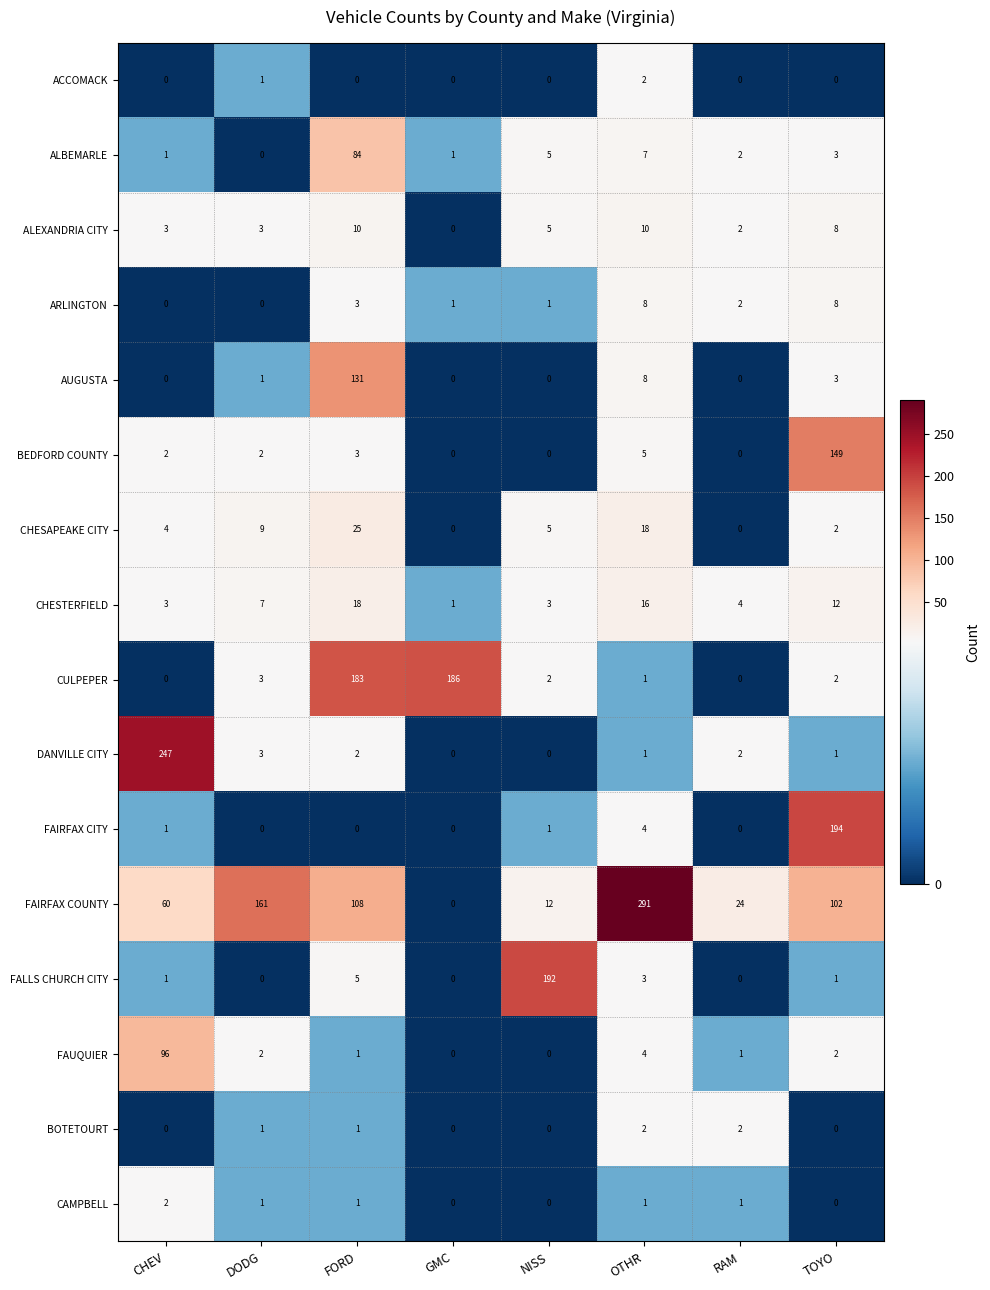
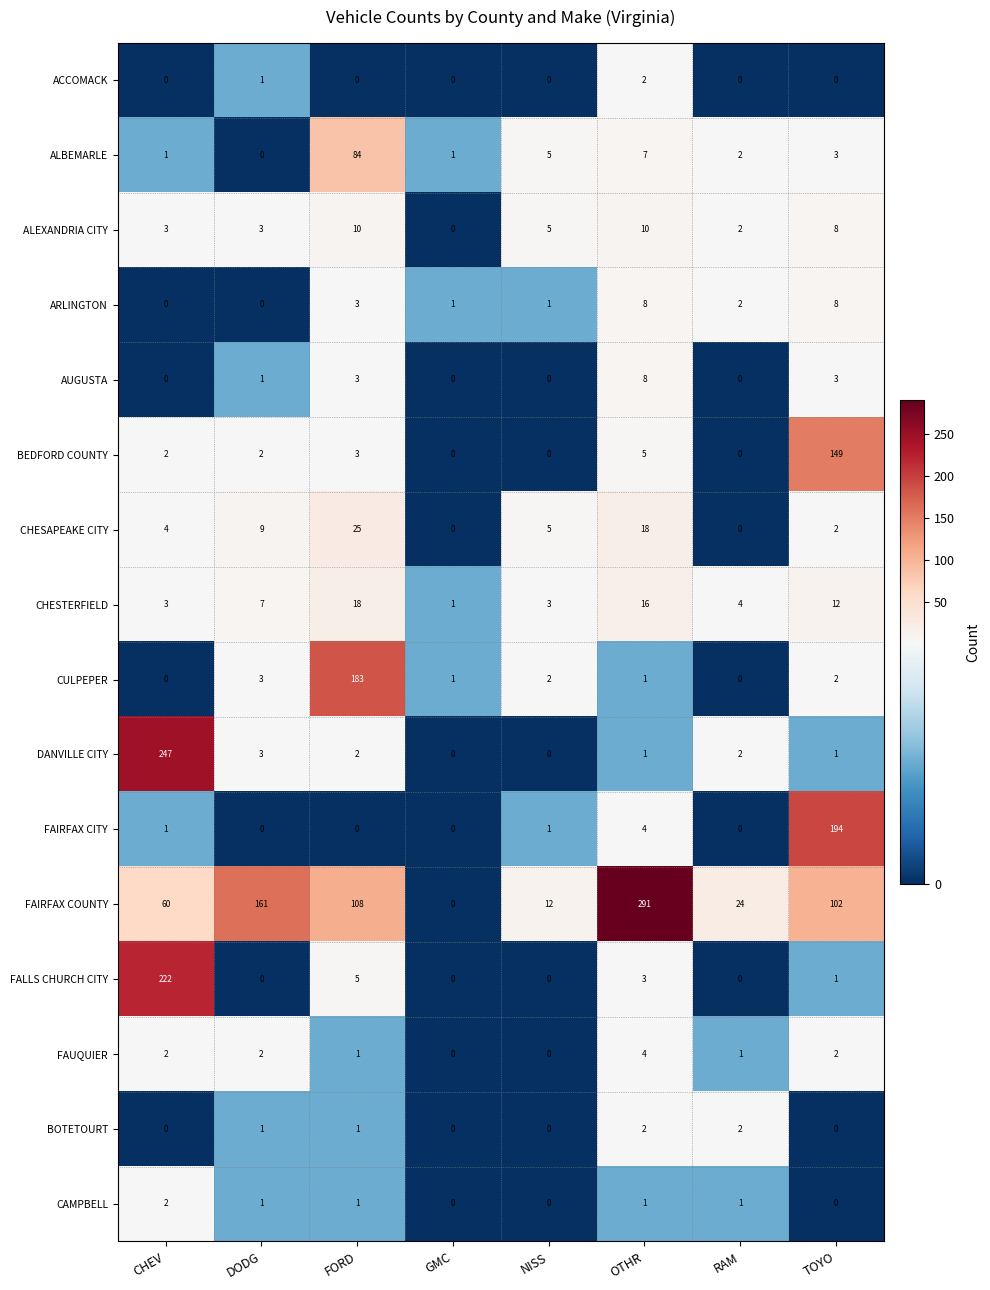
  {
    "ACCOMACK": {
      "CHEV": 0,
      "DODG": 1,
      "FORD": 0,
      "GMC": 0,
      "NISS": 0,
      "OTHR": 2,
      "RAM": 0,
      "TOYO": 0
    },
    "ALBEMARLE": {
      "CHEV": 1,
      "DODG": 0,
      "FORD": 84,
      "GMC": 1,
      "NISS": 5,
      "OTHR": 7,
      "RAM": 2,
      "TOYO": 3
    },
    "ALEXANDRIA CITY": {
      "CHEV": 3,
      "DODG": 3,
      "FORD": 10,
      "GMC": 0,
      "NISS": 5,
      "OTHR": 10,
      "RAM": 2,
      "TOYO": 8
    },
    "ARLINGTON": {
      "CHEV": 0,
      "DODG": 0,
      "FORD": 3,
      "GMC": 1,
      "NISS": 1,
      "OTHR": 8,
      "RAM": 2,
      "TOYO": 8
    },
    "AUGUSTA": {
      "CHEV": 0,
      "DODG": 1,
-     "FORD": 131,
+     "FORD": 3,
      "GMC": 0,
      "NISS": 0,
      "OTHR": 8,
      "RAM": 0,
      "TOYO": 3
    },
    "BEDFORD COUNTY": {
      "CHEV": 2,
      "DODG": 2,
      "FORD": 3,
      "GMC": 0,
      "NISS": 0,
      "OTHR": 5,
      "RAM": 0,
      "TOYO": 149
    },
    "CHESAPEAKE CITY": {
      "CHEV": 4,
      "DODG": 9,
      "FORD": 25,
      "GMC": 0,
      "NISS": 5,
      "OTHR": 18,
      "RAM": 0,
      "TOYO": 2
    },
    "CHESTERFIELD": {
      "CHEV": 3,
      "DODG": 7,
      "FORD": 18,
      "GMC": 1,
      "NISS": 3,
      "OTHR": 16,
      "RAM": 4,
      "TOYO": 12
    },
    "CULPEPER": {
      "CHEV": 0,
      "DODG": 3,
      "FORD": 183,
-     "GMC": 186,
+     "GMC": 1,
      "NISS": 2,
      "OTHR": 1,
      "RAM": 0,
      "TOYO": 2
    },
    "DANVILLE CITY": {
      "CHEV": 247,
      "DODG": 3,
      "FORD": 2,
      "GMC": 0,
      "NISS": 0,
      "OTHR": 1,
      "RAM": 2,
      "TOYO": 1
    },
    "FAIRFAX CITY": {
      "CHEV": 1,
      "DODG": 0,
      "FORD": 0,
      "GMC": 0,
      "NISS": 1,
      "OTHR": 4,
      "RAM": 0,
      "TOYO": 194
    },
    "FAIRFAX COUNTY": {
      "CHEV": 60,
      "DODG": 161,
      "FORD": 108,
      "GMC": 0,
      "NISS": 12,
      "OTHR": 291,
      "RAM": 24,
      "TOYO": 102
    },
    "FALLS CHURCH CITY": {
-     "CHEV": 1,
+     "CHEV": 222,
      "DODG": 0,
      "FORD": 5,
      "GMC": 0,
-     "NISS": 192,
+     "NISS": 0,
      "OTHR": 3,
      "RAM": 0,
      "TOYO": 1
    },
    "FAUQUIER": {
-     "CHEV": 96,
+     "CHEV": 2,
      "DODG": 2,
      "FORD": 1,
      "GMC": 0,
      "NISS": 0,
      "OTHR": 4,
      "RAM": 1,
      "TOYO": 2
    },
    "BOTETOURT": {
      "CHEV": 0,
      "DODG": 1,
      "FORD": 1,
      "GMC": 0,
      "NISS": 0,
      "OTHR": 2,
      "RAM": 2,
      "TOYO": 0
    },
    "CAMPBELL": {
      "CHEV": 2,
      "DODG": 1,
      "FORD": 1,
      "GMC": 0,
      "NISS": 0,
      "OTHR": 1,
      "RAM": 1,
      "TOYO": 0
    }
  }
